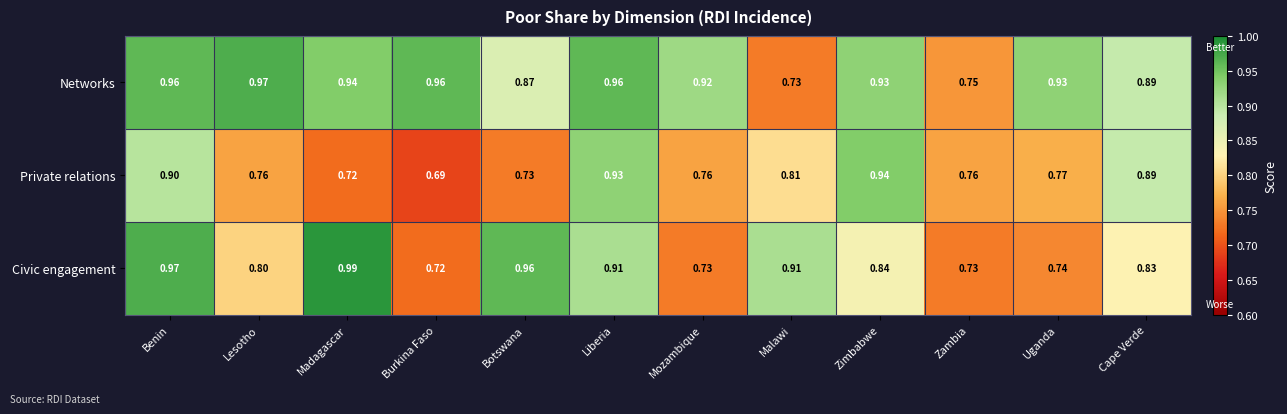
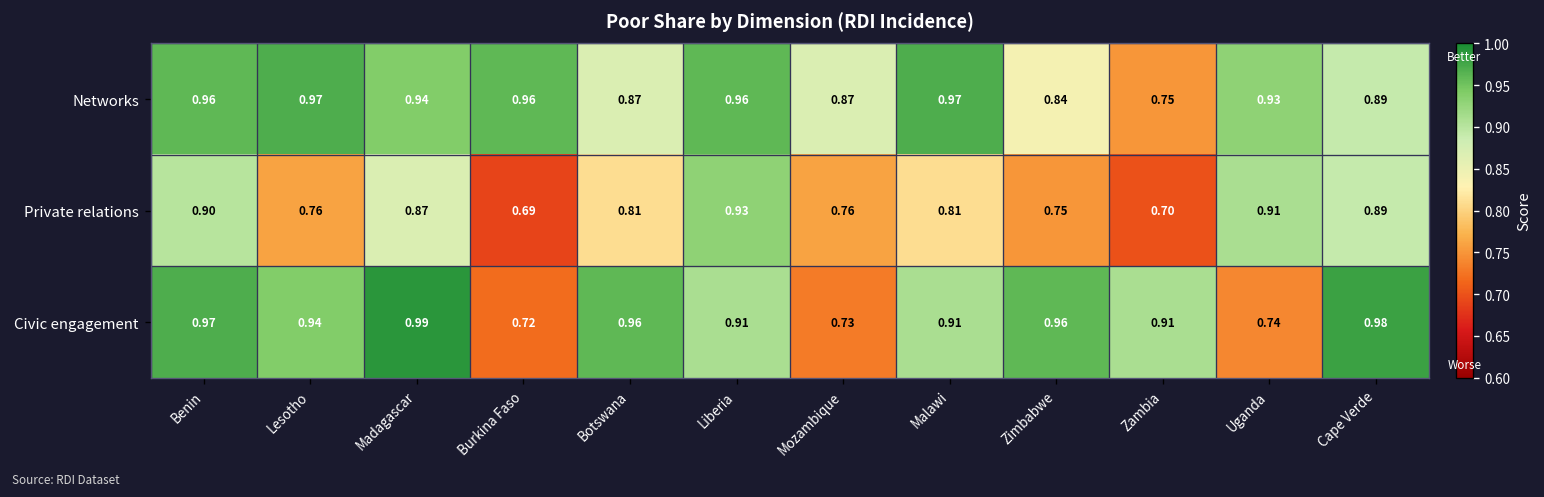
  {
    "Networks": {
      "Benin": 0.96,
      "Lesotho": 0.97,
      "Madagascar": 0.94,
      "Burkina Faso": 0.96,
      "Botswana": 0.87,
      "Liberia": 0.96,
-     "Mozambique": 0.92,
-     "Malawi": 0.73,
-     "Zimbabwe": 0.93,
+     "Mozambique": 0.87,
+     "Malawi": 0.97,
+     "Zimbabwe": 0.84,
      "Zambia": 0.75,
      "Uganda": 0.93,
      "Cape Verde": 0.89
    },
    "Private relations": {
      "Benin": 0.90,
      "Lesotho": 0.76,
-     "Madagascar": 0.72,
+     "Madagascar": 0.87,
      "Burkina Faso": 0.69,
-     "Botswana": 0.73,
+     "Botswana": 0.81,
      "Liberia": 0.93,
      "Mozambique": 0.76,
      "Malawi": 0.81,
-     "Zimbabwe": 0.94,
-     "Zambia": 0.76,
-     "Uganda": 0.77,
+     "Zimbabwe": 0.75,
+     "Zambia": 0.70,
+     "Uganda": 0.91,
      "Cape Verde": 0.89
    },
    "Civic engagement": {
      "Benin": 0.97,
-     "Lesotho": 0.80,
+     "Lesotho": 0.94,
      "Madagascar": 0.99,
      "Burkina Faso": 0.72,
      "Botswana": 0.96,
      "Liberia": 0.91,
      "Mozambique": 0.73,
      "Malawi": 0.91,
-     "Zimbabwe": 0.84,
-     "Zambia": 0.73,
+     "Zimbabwe": 0.96,
+     "Zambia": 0.91,
      "Uganda": 0.74,
-     "Cape Verde": 0.83
+     "Cape Verde": 0.98
    }
  }
